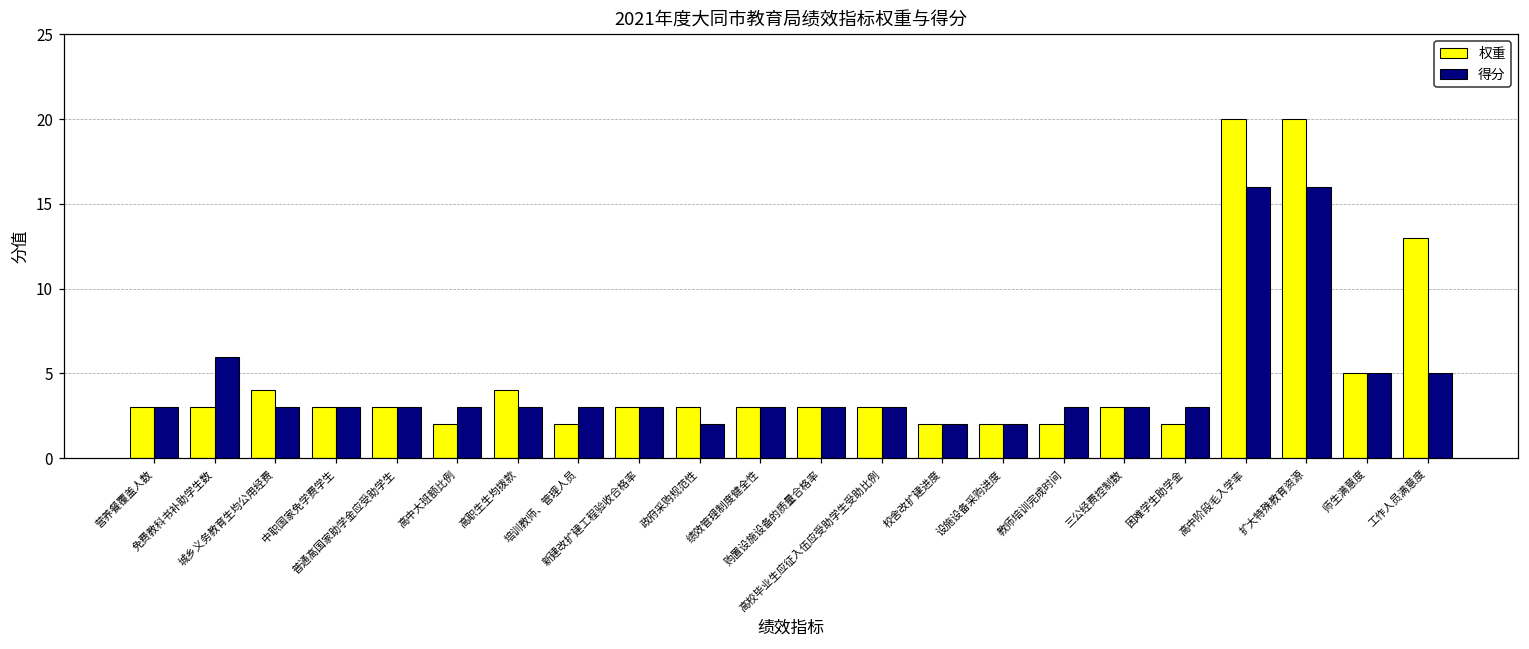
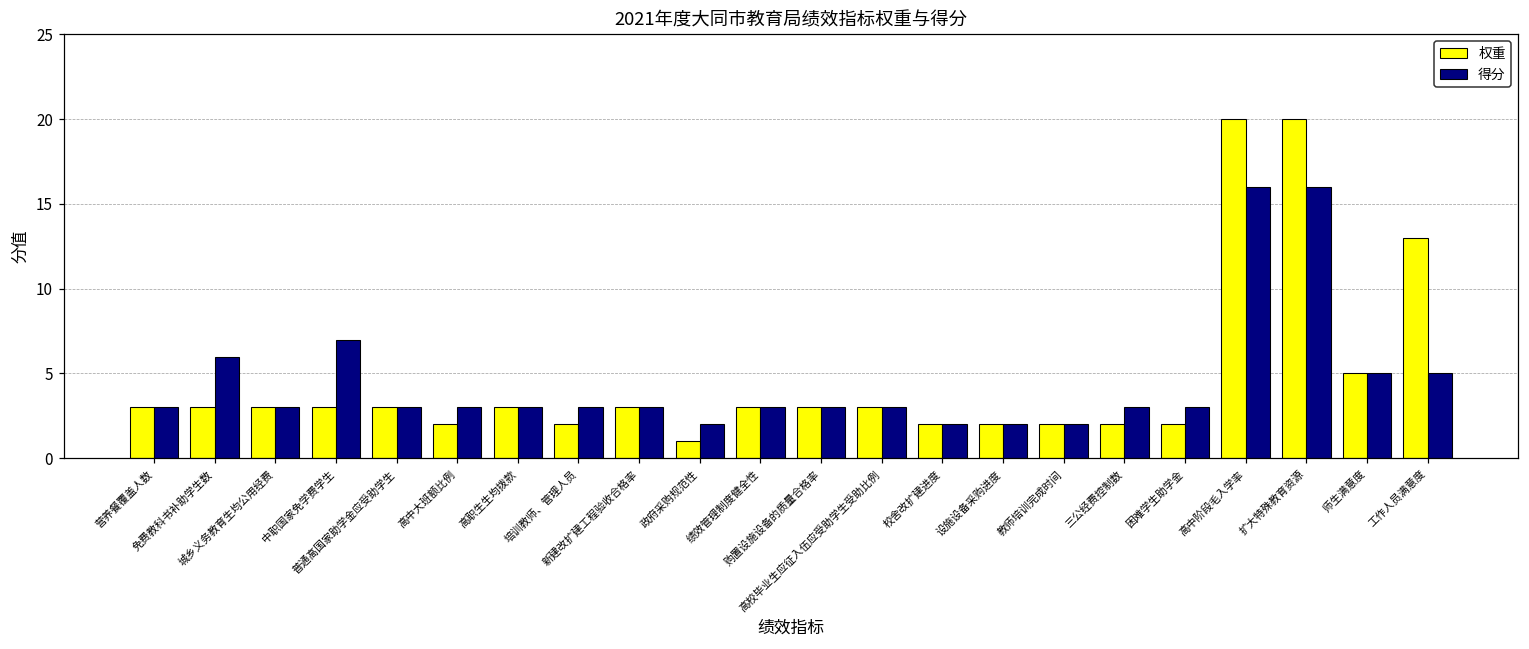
  {
    "权重": {
      "营养餐覆盖人数": 3,
      "免费教科书补助学生数": 3,
-     "城乡义务教育生均公用经费": 4,
+     "城乡义务教育生均公用经费": 3,
      "中职国家免学费学生": 3,
      "普通高国家助学金应受助学生": 3,
      "高中大班额比例": 2,
-     "高职生生均拨款": 4,
+     "高职生生均拨款": 3,
      "培训教师、管理人员": 2,
      "新建改扩建工程验收合格率": 3,
-     "政府采购规范性": 3,
+     "政府采购规范性": 1,
      "绩效管理制度健全性": 3,
      "购置设施设备的质量合格率": 3,
      "高校毕业生应征入伍应受助学生受助比例": 3,
      "校舍改扩建进度": 2,
      "设施设备采购进度": 2,
      "教师培训完成时间": 2,
-     "三公经费控制数": 3,
+     "三公经费控制数": 2,
      "困难学生助学金": 2,
      "高中阶段毛入学率": 20,
      "扩大特殊教育资源": 20,
      "师生满意度": 5,
      "工作人员满意度": 13
    },
    "得分": {
      "营养餐覆盖人数": 3,
      "免费教科书补助学生数": 6,
      "城乡义务教育生均公用经费": 3,
-     "中职国家免学费学生": 3,
+     "中职国家免学费学生": 7,
      "普通高国家助学金应受助学生": 3,
      "高中大班额比例": 3,
      "高职生生均拨款": 3,
      "培训教师、管理人员": 3,
      "新建改扩建工程验收合格率": 3,
      "政府采购规范性": 2,
      "绩效管理制度健全性": 3,
      "购置设施设备的质量合格率": 3,
      "高校毕业生应征入伍应受助学生受助比例": 3,
      "校舍改扩建进度": 2,
      "设施设备采购进度": 2,
-     "教师培训完成时间": 3,
+     "教师培训完成时间": 2,
      "三公经费控制数": 3,
      "困难学生助学金": 3,
      "高中阶段毛入学率": 16,
      "扩大特殊教育资源": 16,
      "师生满意度": 5,
      "工作人员满意度": 5
    }
  }
